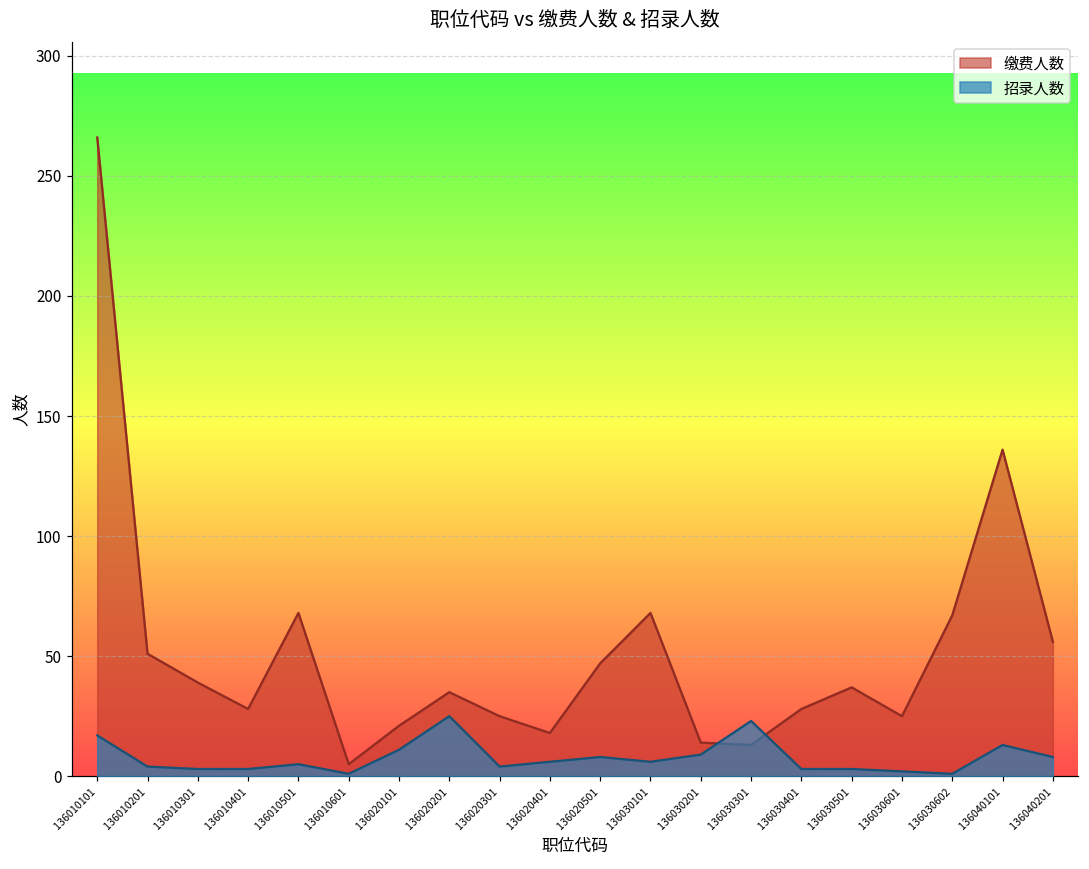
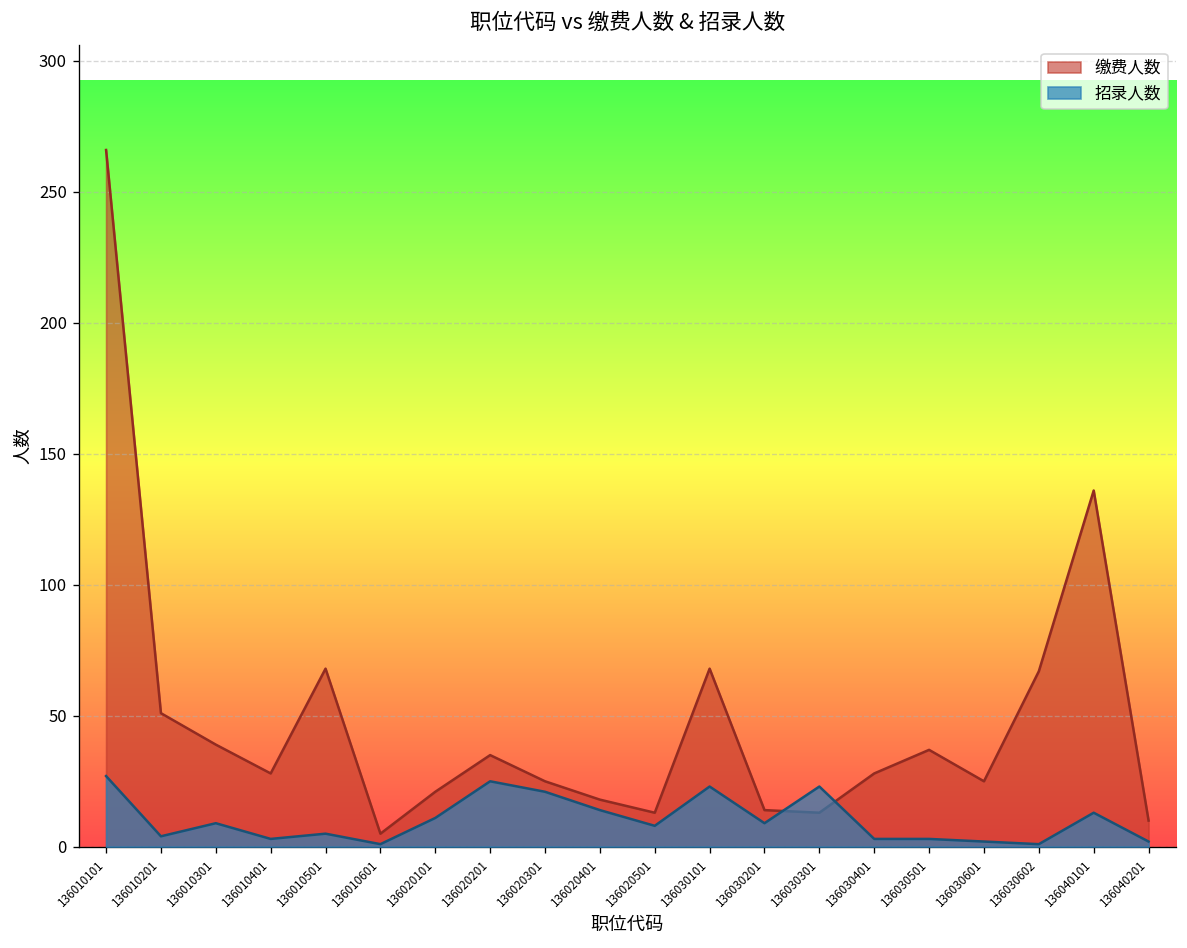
  {
    "缴费人数": {
      "136010101": 266,
      "136010201": 51,
      "136010301": 39,
      "136010401": 28,
      "136010501": 68,
      "136010601": 5,
      "136020101": 21,
      "136020201": 35,
      "136020301": 25,
      "136020401": 18,
-     "136020501": 47,
+     "136020501": 13,
      "136030101": 68,
      "136030201": 14,
      "136030301": 13,
      "136030401": 28,
      "136030501": 37,
      "136030601": 25,
      "136030602": 67,
      "136040101": 136,
-     "136040201": 56
+     "136040201": 10
    },
    "招录人数": {
-     "136010101": 17,
+     "136010101": 27,
      "136010201": 4,
-     "136010301": 3,
+     "136010301": 9,
      "136010401": 3,
      "136010501": 5,
      "136010601": 1,
      "136020101": 11,
      "136020201": 25,
-     "136020301": 4,
-     "136020401": 6,
+     "136020301": 21,
+     "136020401": 14,
      "136020501": 8,
-     "136030101": 6,
+     "136030101": 23,
      "136030201": 9,
      "136030301": 23,
      "136030401": 3,
      "136030501": 3,
      "136030601": 2,
      "136030602": 1,
      "136040101": 13,
-     "136040201": 8
+     "136040201": 2
    }
  }
